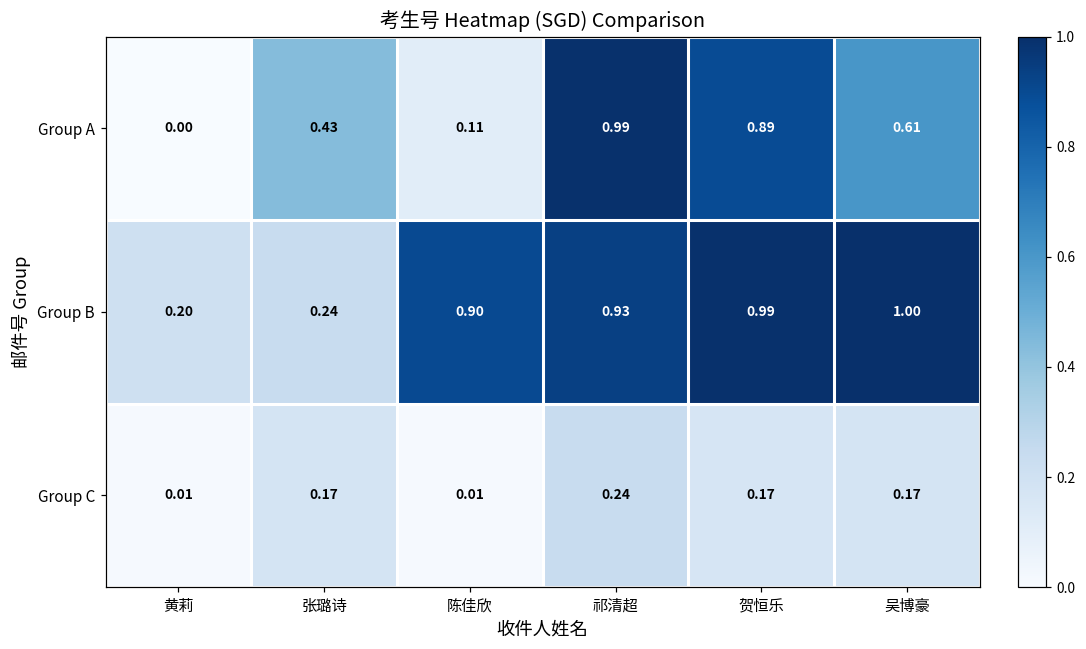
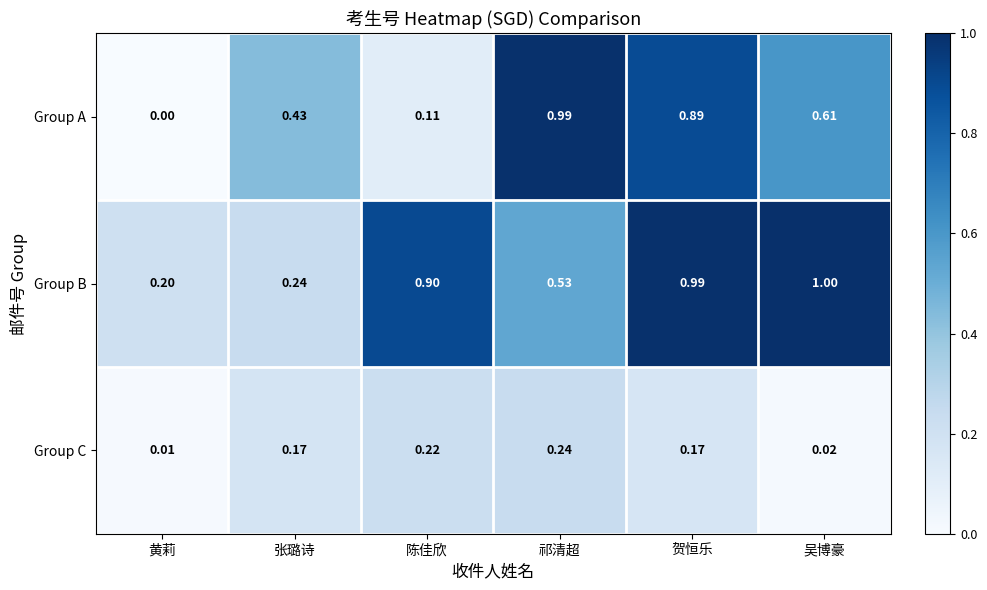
  {
    "Group A": {
      "黄莉": 0.00,
      "张璐诗": 0.43,
      "陈佳欣": 0.11,
      "祁清超": 0.99,
      "贺恒乐": 0.89,
      "吴博豪": 0.61
    },
    "Group B": {
      "黄莉": 0.20,
      "张璐诗": 0.24,
      "陈佳欣": 0.90,
-     "祁清超": 0.93,
+     "祁清超": 0.53,
      "贺恒乐": 0.99,
      "吴博豪": 1.00
    },
    "Group C": {
      "黄莉": 0.01,
      "张璐诗": 0.17,
-     "陈佳欣": 0.01,
+     "陈佳欣": 0.22,
      "祁清超": 0.24,
      "贺恒乐": 0.17,
-     "吴博豪": 0.17
+     "吴博豪": 0.02
    }
  }
